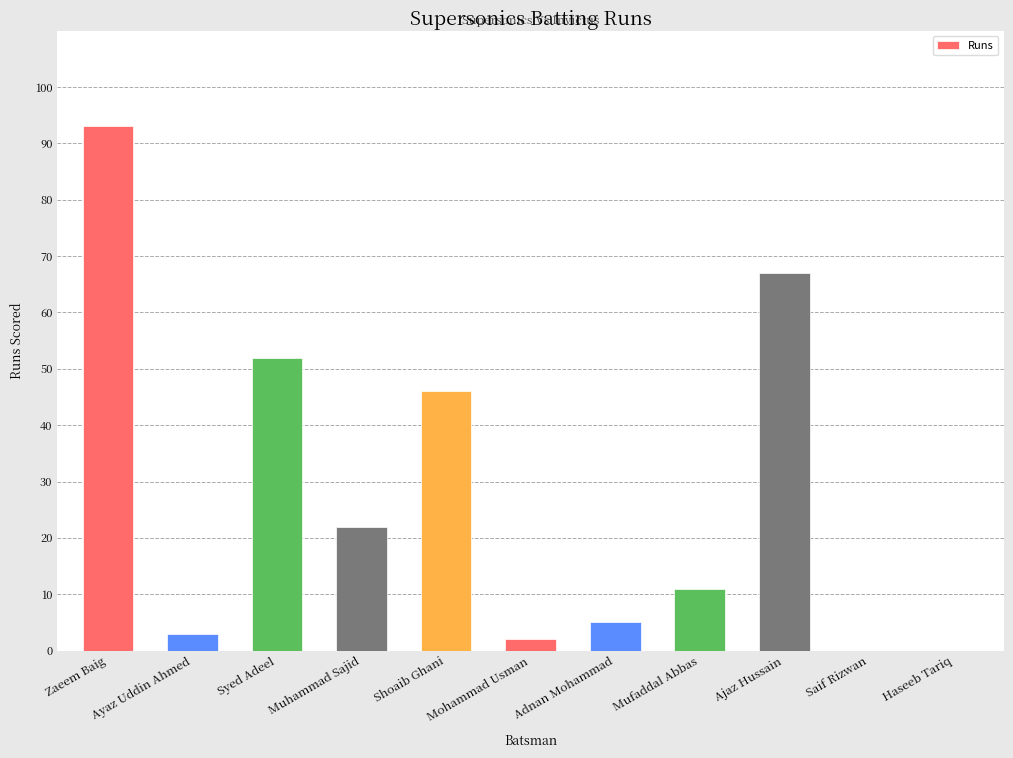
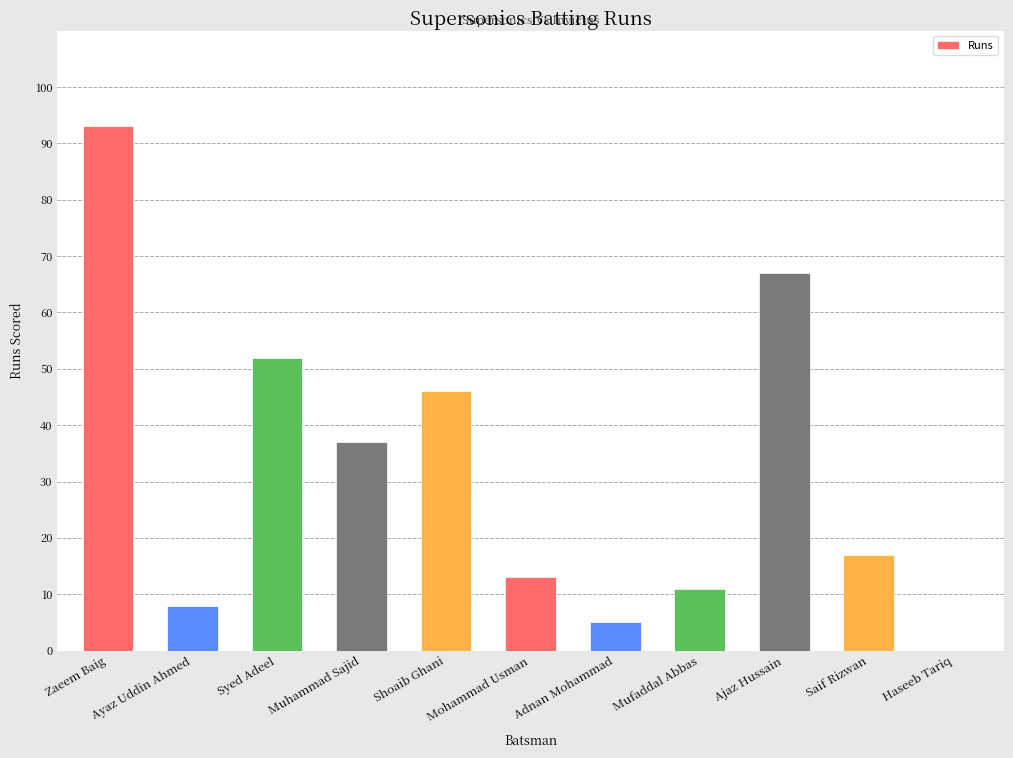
  {
    "Zaeem Baig": 93,
-   "Ayaz Uddin Ahmed": 3,
+   "Ayaz Uddin Ahmed": 8,
    "Syed Adeel": 52,
-   "Muhammad Sajid": 22,
+   "Muhammad Sajid": 37,
    "Shoaib Ghani": 46,
-   "Mohammad Usman": 2,
+   "Mohammad Usman": 13,
    "Adnan Mohammad": 5,
    "Mufaddal Abbas": 11,
    "Ajaz Hussain": 67,
-   "Saif Rizwan": 0,
+   "Saif Rizwan": 17,
    "Haseeb Tariq": 0
  }
